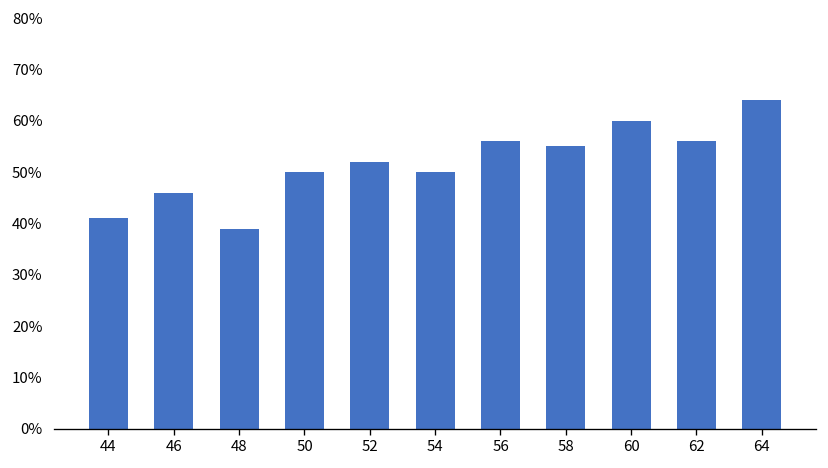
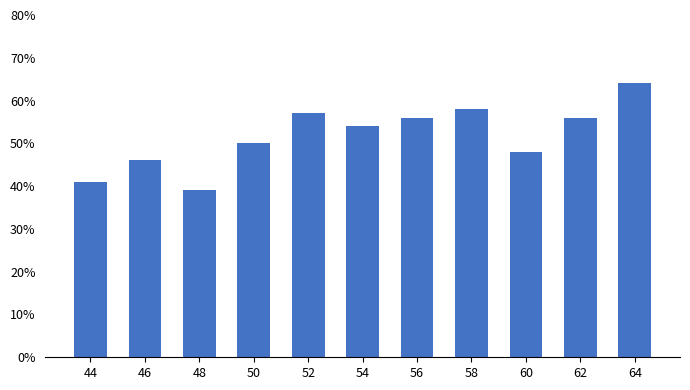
  {
    "44": "41%",
    "46": "46%",
    "48": "39%",
    "50": "50%",
-   "52": "52%",
-   "54": "50%",
+   "52": "57%",
+   "54": "54%",
    "56": "56%",
-   "58": "55%",
-   "60": "60%",
+   "58": "58%",
+   "60": "48%",
    "62": "56%",
    "64": "64%"
  }
